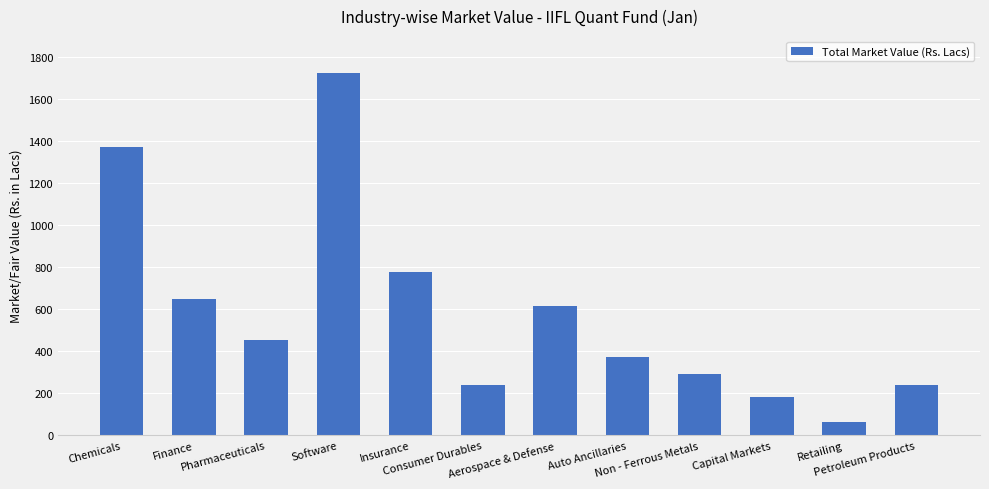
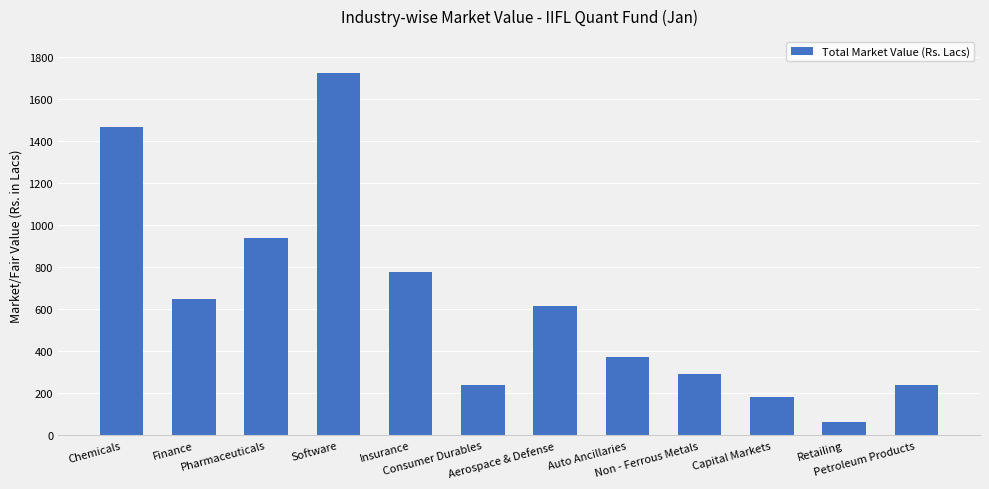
  {
-   "Chemicals": 1370,
+   "Chemicals": 1470,
    "Finance": 650,
-   "Pharmaceuticals": 450,
+   "Pharmaceuticals": 940,
    "Software": 1720,
    "Insurance": 780,
    "Consumer Durables": 240,
    "Aerospace & Defense": 610,
    "Auto Ancillaries": 370,
    "Non - Ferrous Metals": 290,
    "Capital Markets": 180,
    "Retailing": 70,
    "Petroleum Products": 240
  }
